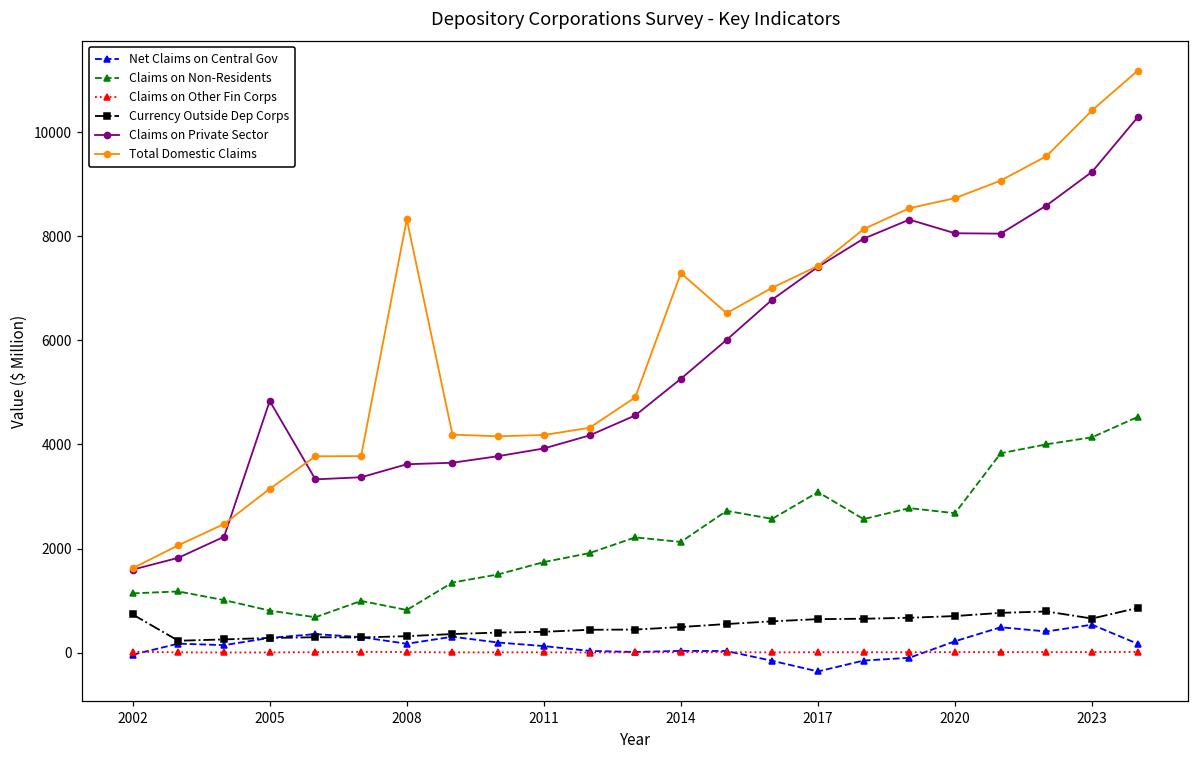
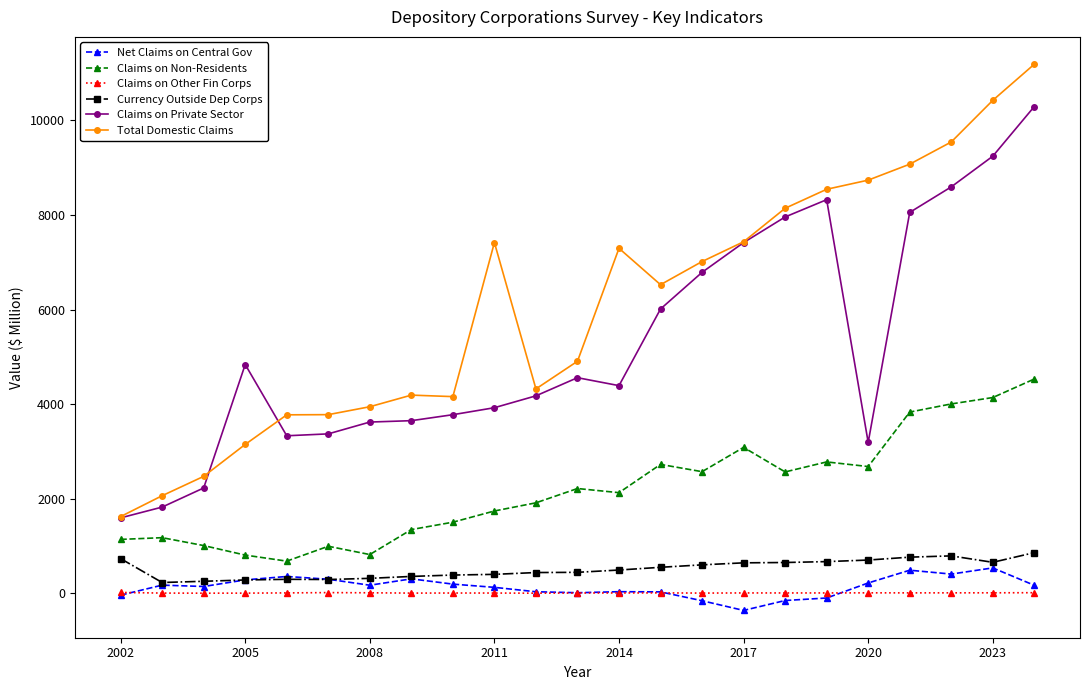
  {
    "Net Claims on Central Gov": {
      "2002": 0,
      "2008": 200,
      "2011": 100,
      "2017": -400,
      "2020": 200,
      "2023": 500
    },
    "Claims on Non-Residents": {
      "2002": 1100,
      "2005": 800,
      "2008": 800,
      "2011": 1700,
      "2014": 2100,
      "2017": 3100,
      "2020": 2700,
      "2023": 4100
    },
    "Claims on Other Fin Corps": {
      "2002": 0,
      "2005": 0,
      "2008": 0,
      "2011": 0,
      "2017": 0,
      "2020": 0,
      "2023": 0
    },
    "Currency Outside Dep Corps": {
      "2002": 700,
      "2008": 300,
      "2011": 400,
      "2014": 500,
      "2017": 600,
      "2020": 700,
      "2023": 700
    },
    "Claims on Private Sector": {
      "2005": 4800,
      "2008": 3600,
      "2011": 3900,
-     "2014": 5300,
-     "2020": 8100,
+     "2014": 4400,
+     "2020": 3200,
      "2023": 9200
    },
    "Total Domestic Claims": {
      "2005": 3100,
-     "2008": 8300,
-     "2011": 4200,
+     "2008": 3900,
+     "2011": 7400,
      "2014": 7300,
      "2020": 8700,
      "2023": 10400
    }
  }
